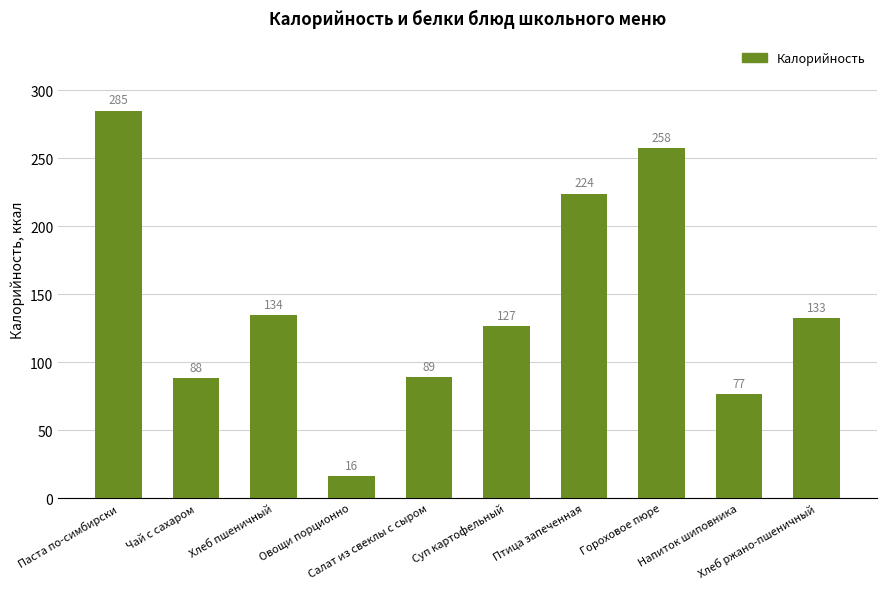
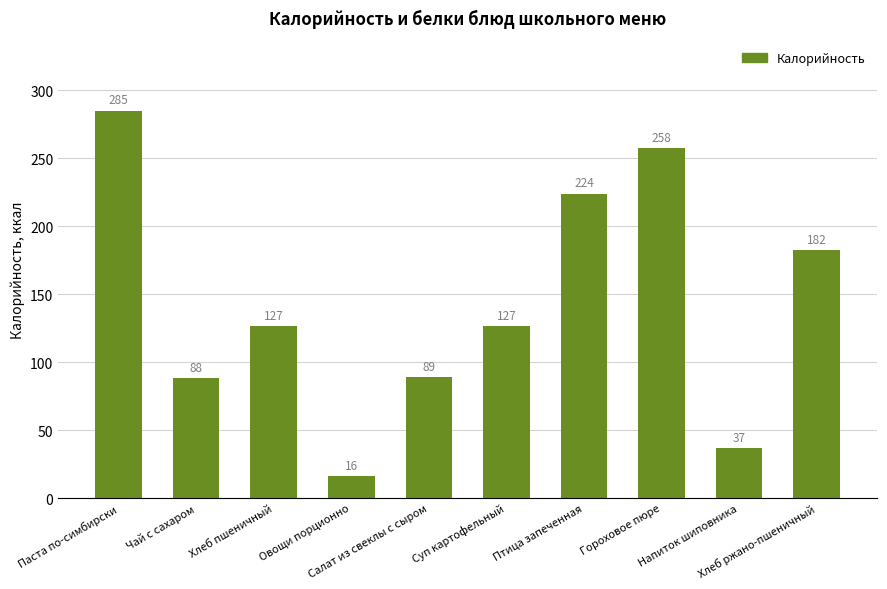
  {
    "Паста по-симбирски": 285,
    "Чай с сахаром": 88,
-   "Хлеб пшеничный": 134,
+   "Хлеб пшеничный": 127,
    "Овощи порционно": 16,
    "Салат из свеклы с сыром": 89,
    "Суп картофельный": 127,
    "Птица запеченная": 224,
    "Гороховое пюре": 258,
-   "Напиток шиповника": 77,
-   "Хлеб ржано-пшеничный": 133
+   "Напиток шиповника": 37,
+   "Хлеб ржано-пшеничный": 182
  }
